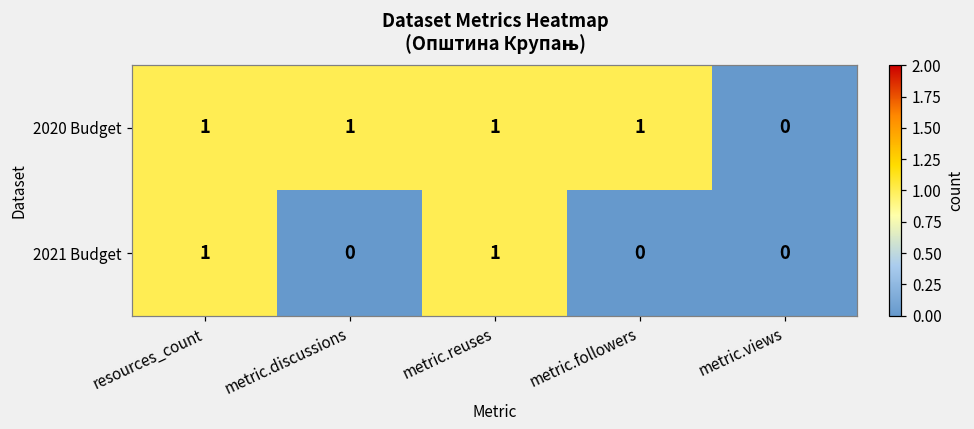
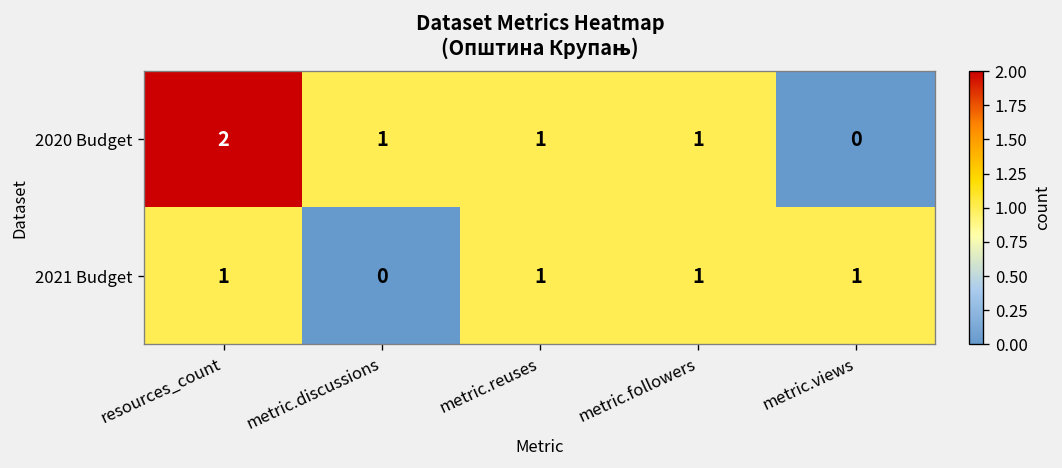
  {
    "2020 Budget": {
-     "resources_count": 1,
+     "resources_count": 2,
      "metric.discussions": 1,
      "metric.reuses": 1,
      "metric.followers": 1,
      "metric.views": 0
    },
    "2021 Budget": {
      "resources_count": 1,
      "metric.discussions": 0,
      "metric.reuses": 1,
-     "metric.followers": 0,
-     "metric.views": 0
+     "metric.followers": 1,
+     "metric.views": 1
    }
  }
